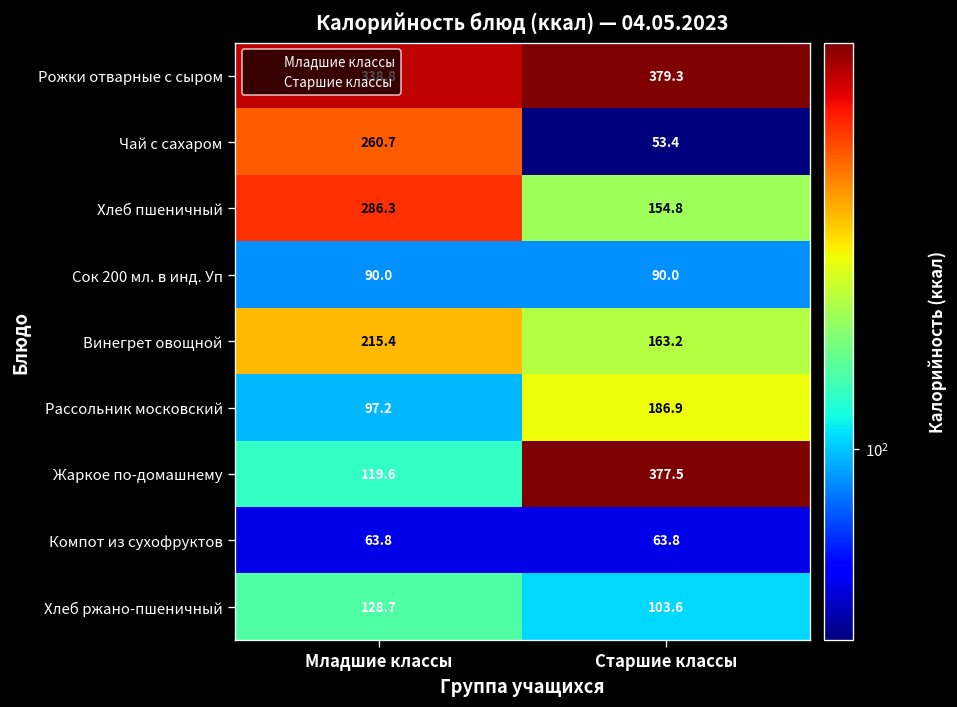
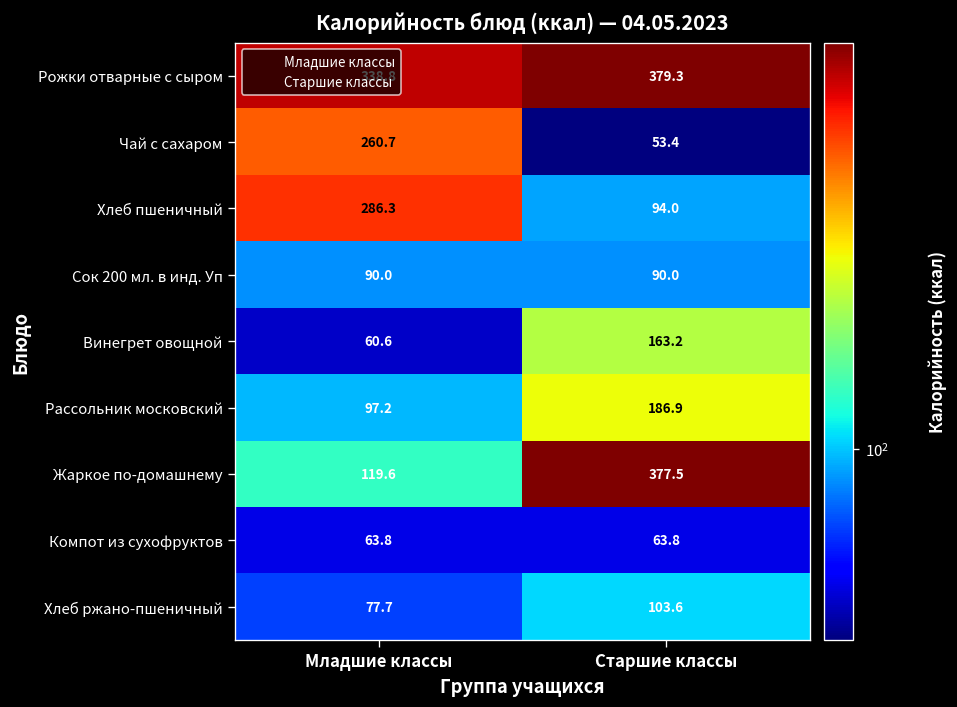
  {
    "Рожки отварные с сыром": {
      "Старшие классы": 379.3
    },
    "Чай с сахаром": {
      "Младшие классы": 260.7,
      "Старшие классы": 53.4
    },
    "Хлеб пшеничный": {
      "Младшие классы": 286.3,
-     "Старшие классы": 154.8
+     "Старшие классы": 94.0
    },
    "Сок 200 мл. в инд. Уп": {
      "Младшие классы": 90.0,
      "Старшие классы": 90.0
    },
    "Винегрет овощной": {
-     "Младшие классы": 215.4,
+     "Младшие классы": 60.6,
      "Старшие классы": 163.2
    },
    "Рассольник московский": {
      "Младшие классы": 97.2,
      "Старшие классы": 186.9
    },
    "Жаркое по-домашнему": {
      "Младшие классы": 119.6,
      "Старшие классы": 377.5
    },
    "Компот из сухофруктов": {
      "Младшие классы": 63.8,
      "Старшие классы": 63.8
    },
    "Хлеб ржано-пшеничный": {
-     "Младшие классы": 128.7,
+     "Младшие классы": 77.7,
      "Старшие классы": 103.6
    }
  }
